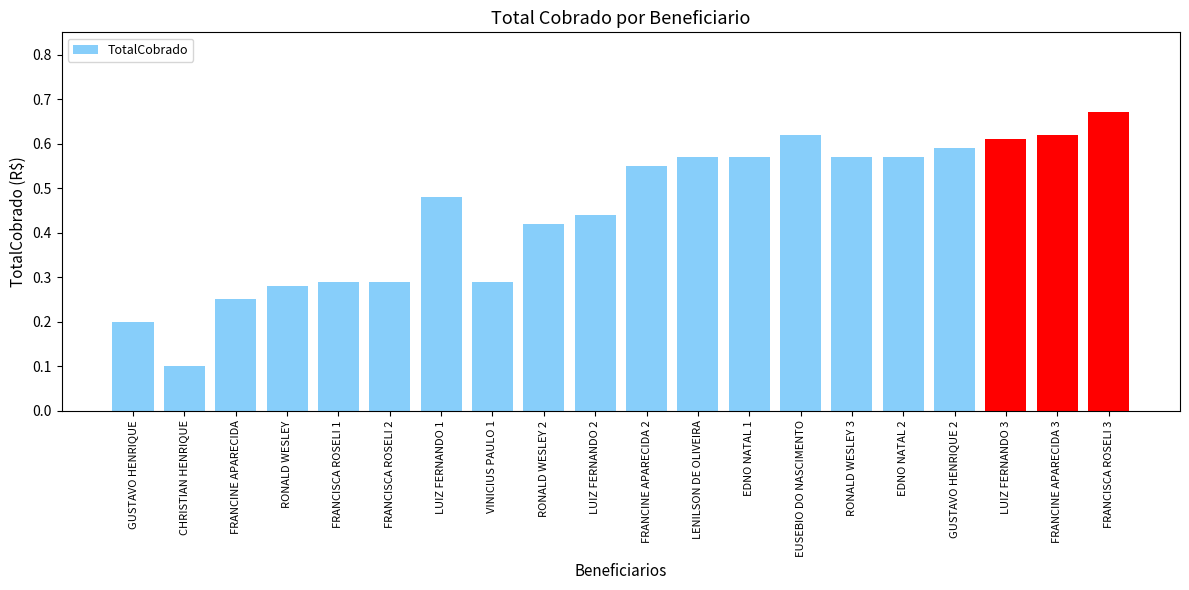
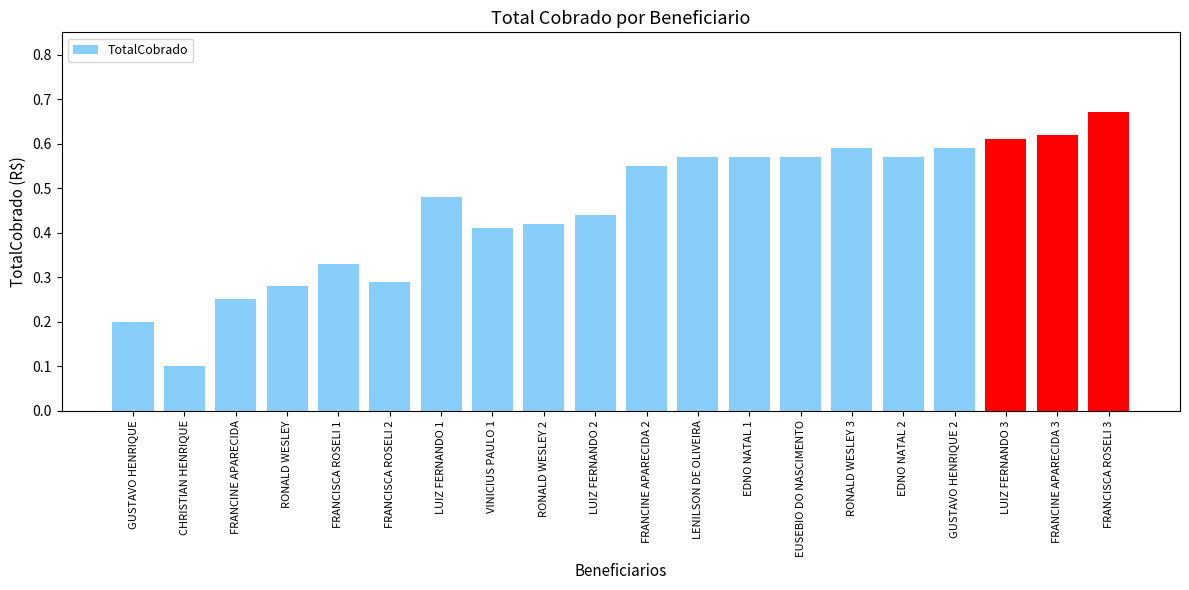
  {
    "GUSTAVO HENRIQUE": 0.20,
    "CHRISTIAN HENRIQUE": 0.10,
    "FRANCINE APARECIDA": 0.25,
    "RONALD WESLEY": 0.28,
-   "FRANCISCA ROSELI 1": 0.29,
+   "FRANCISCA ROSELI 1": 0.33,
    "FRANCISCA ROSELI 2": 0.29,
    "LUIZ FERNANDO 1": 0.48,
-   "VINICIUS PAULO 1": 0.29,
+   "VINICIUS PAULO 1": 0.41,
    "RONALD WESLEY 2": 0.42,
    "LUIZ FERNANDO 2": 0.44,
    "FRANCINE APARECIDA 2": 0.55,
    "LENILSON DE OLIVEIRA": 0.57,
    "EDNO NATAL 1": 0.57,
-   "EUSEBIO DO NASCIMENTO": 0.62,
-   "RONALD WESLEY 3": 0.57,
+   "EUSEBIO DO NASCIMENTO": 0.57,
+   "RONALD WESLEY 3": 0.59,
    "EDNO NATAL 2": 0.57,
    "GUSTAVO HENRIQUE 2": 0.59,
    "LUIZ FERNANDO 3": 0.61,
    "FRANCINE APARECIDA 3": 0.62,
    "FRANCISCA ROSELI 3": 0.67
  }
